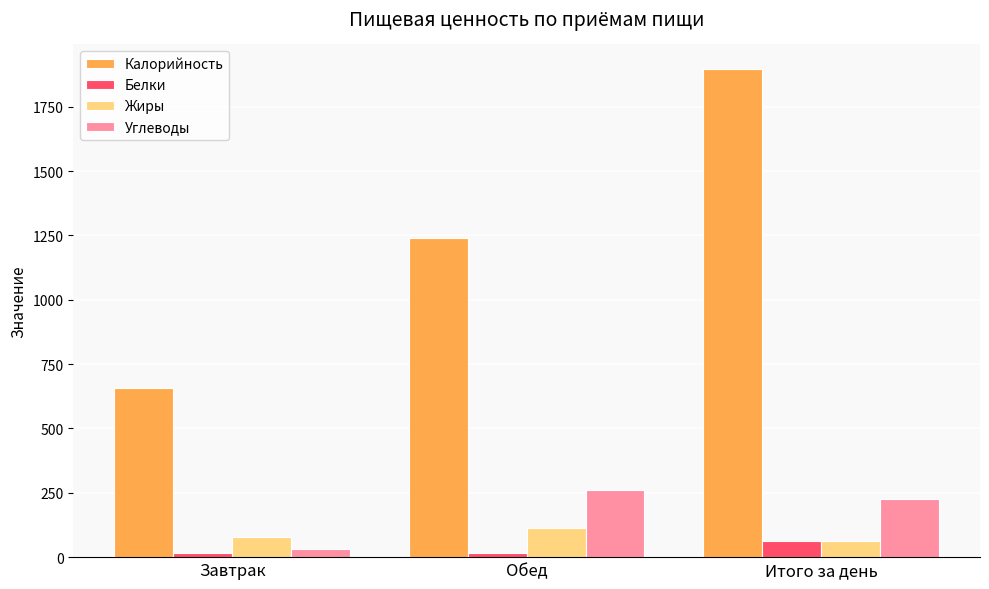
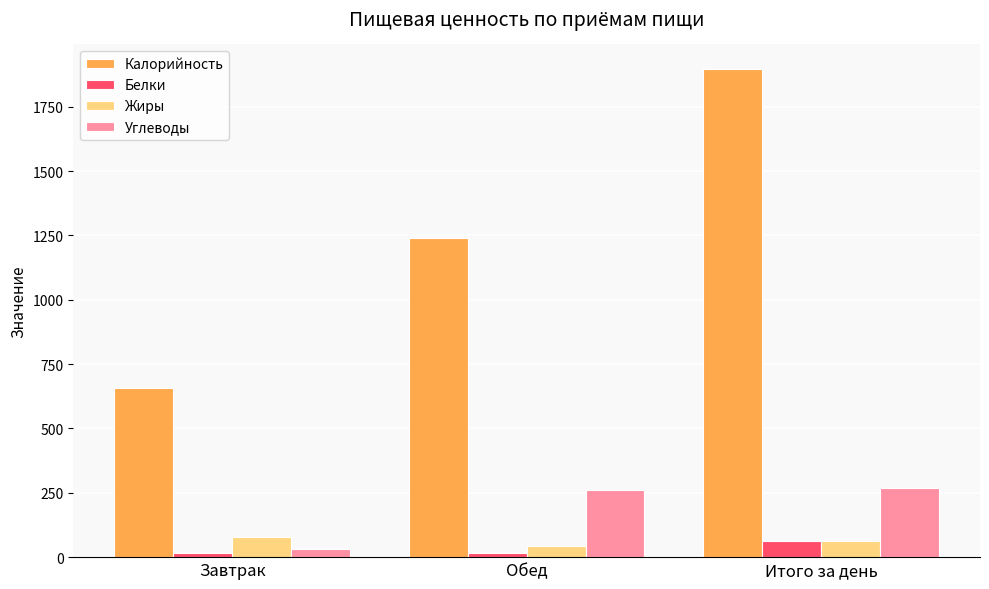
  {
    "Калорийность": {
      "Завтрак": 660,
      "Обед": 1240,
      "Итого за день": 1900
    },
    "Белки": {
      "Завтрак": 20,
      "Обед": 20,
      "Итого за день": 60
    },
    "Жиры": {
      "Завтрак": 80,
-     "Обед": 110,
+     "Обед": 40,
      "Итого за день": 60
    },
    "Углеводы": {
      "Завтрак": 30,
      "Обед": 260,
-     "Итого за день": 220
+     "Итого за день": 270
    }
  }
